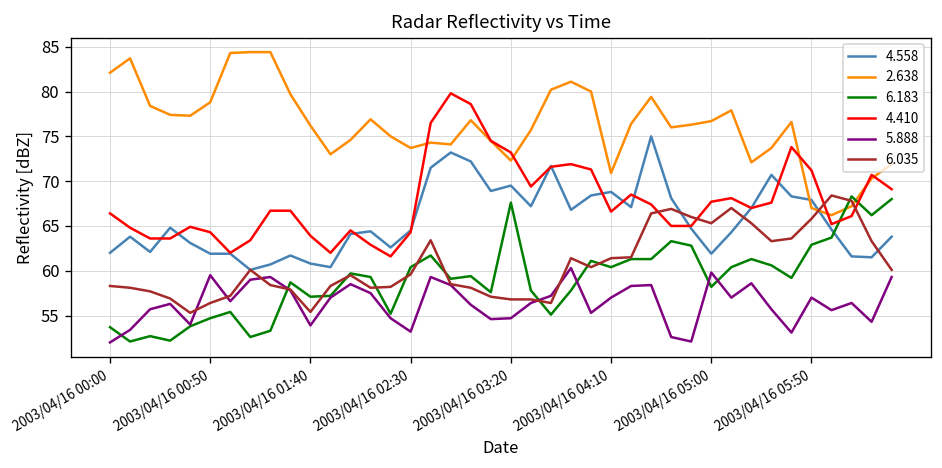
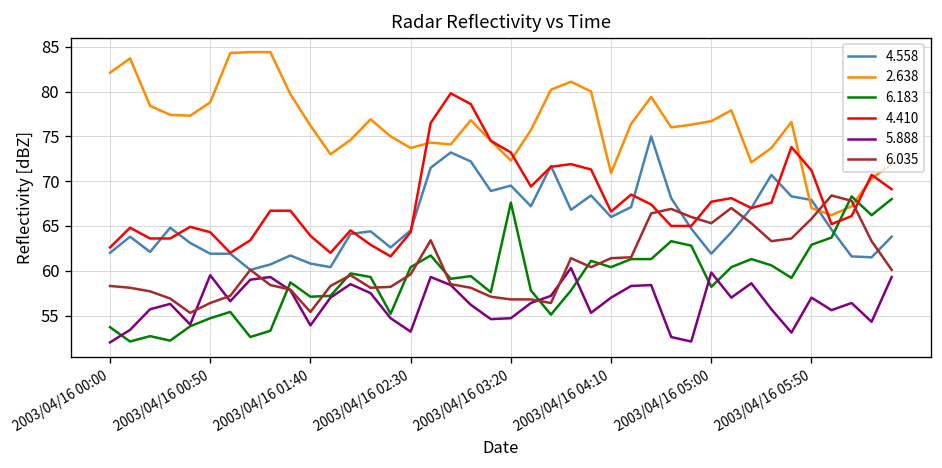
  {
    "4.558": {
      "2003/04/16 00:00": 62,
      "2003/04/16 00:50": 62,
      "2003/04/16 01:40": 61,
      "2003/04/16 03:20": 70,
-     "2003/04/16 04:10": 69,
+     "2003/04/16 04:10": 66,
      "2003/04/16 05:00": 62,
      "2003/04/16 05:50": 68
    },
    "2.638": {
      "2003/04/16 00:00": 82,
      "2003/04/16 00:50": 79,
      "2003/04/16 01:40": 76,
      "2003/04/16 02:30": 74,
      "2003/04/16 03:20": 72,
      "2003/04/16 04:10": 71,
      "2003/04/16 05:00": 77,
      "2003/04/16 05:50": 67
    },
    "6.183": {
      "2003/04/16 00:00": 54,
      "2003/04/16 00:50": 55,
      "2003/04/16 01:40": 57,
      "2003/04/16 02:30": 60,
      "2003/04/16 03:20": 68,
      "2003/04/16 04:10": 60,
      "2003/04/16 05:00": 58,
      "2003/04/16 05:50": 63
    },
    "4.410": {
-     "2003/04/16 00:00": 66,
+     "2003/04/16 00:00": 63,
      "2003/04/16 00:50": 64,
      "2003/04/16 01:40": 64,
      "2003/04/16 03:20": 73,
      "2003/04/16 04:10": 67,
      "2003/04/16 05:00": 68,
      "2003/04/16 05:50": 71
    },
    "5.888": {
      "2003/04/16 00:00": 52,
      "2003/04/16 00:50": 60,
      "2003/04/16 01:40": 54,
      "2003/04/16 02:30": 53,
      "2003/04/16 03:20": 55,
      "2003/04/16 04:10": 57,
      "2003/04/16 05:00": 60,
      "2003/04/16 05:50": 57
    },
    "6.035": {
      "2003/04/16 00:00": 58,
      "2003/04/16 00:50": 56,
      "2003/04/16 01:40": 55,
      "2003/04/16 02:30": 60,
      "2003/04/16 03:20": 57,
      "2003/04/16 04:10": 61,
      "2003/04/16 05:00": 65,
      "2003/04/16 05:50": 66
    }
  }
